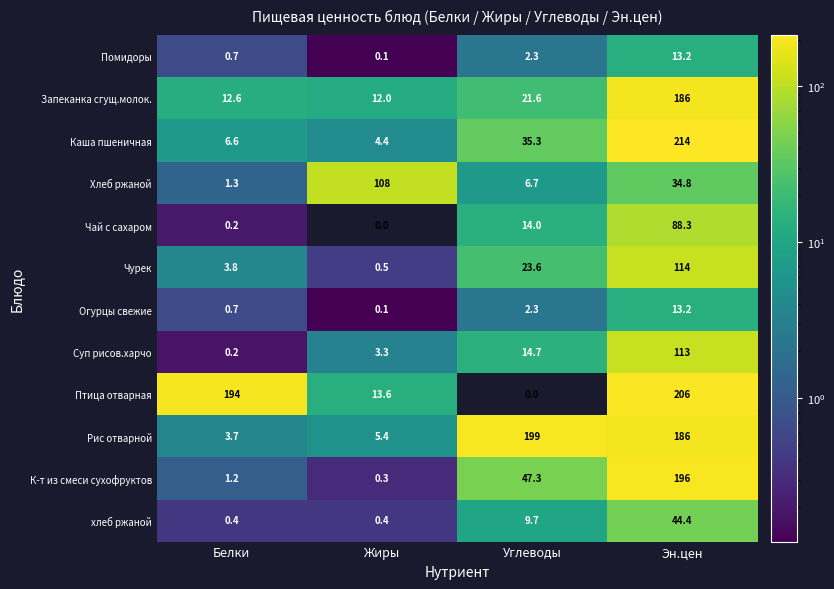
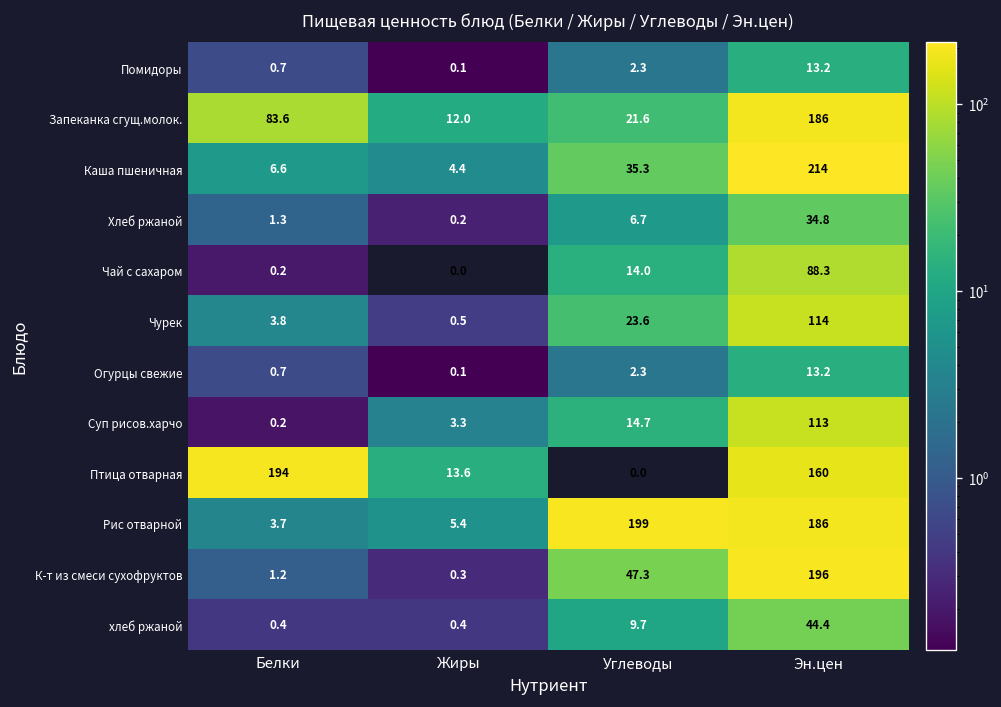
  {
    "Помидоры": {
      "Белки": 0.7,
      "Жиры": 0.1,
      "Углеводы": 2.3,
      "Эн.цен": 13.2
    },
    "Запеканка сгущ.молок.": {
-     "Белки": 12.6,
+     "Белки": 83.6,
      "Жиры": 12.0,
      "Углеводы": 21.6,
      "Эн.цен": 186
    },
    "Каша пшеничная": {
      "Белки": 6.6,
      "Жиры": 4.4,
      "Углеводы": 35.3,
      "Эн.цен": 214
    },
    "Хлеб ржаной": {
      "Белки": 1.3,
-     "Жиры": 108,
+     "Жиры": 0.2,
      "Углеводы": 6.7,
      "Эн.цен": 34.8
    },
    "Чай с сахаром": {
      "Белки": 0.2,
      "Углеводы": 14.0,
      "Эн.цен": 88.3
    },
    "Чурек": {
      "Белки": 3.8,
      "Жиры": 0.5,
      "Углеводы": 23.6,
      "Эн.цен": 114
    },
    "Огурцы свежие": {
      "Белки": 0.7,
      "Жиры": 0.1,
      "Углеводы": 2.3,
      "Эн.цен": 13.2
    },
    "Суп рисов.харчо": {
      "Белки": 0.2,
      "Жиры": 3.3,
      "Углеводы": 14.7,
      "Эн.цен": 113
    },
    "Птица отварная": {
      "Белки": 194,
      "Жиры": 13.6,
-     "Эн.цен": 206
+     "Эн.цен": 160
    },
    "Рис отварной": {
      "Белки": 3.7,
      "Жиры": 5.4,
      "Углеводы": 199,
      "Эн.цен": 186
    },
    "К-т из смеси сухофруктов": {
      "Белки": 1.2,
      "Жиры": 0.3,
      "Углеводы": 47.3,
      "Эн.цен": 196
    },
    "хлеб ржаной": {
      "Белки": 0.4,
      "Жиры": 0.4,
      "Углеводы": 9.7,
      "Эн.цен": 44.4
    }
  }
